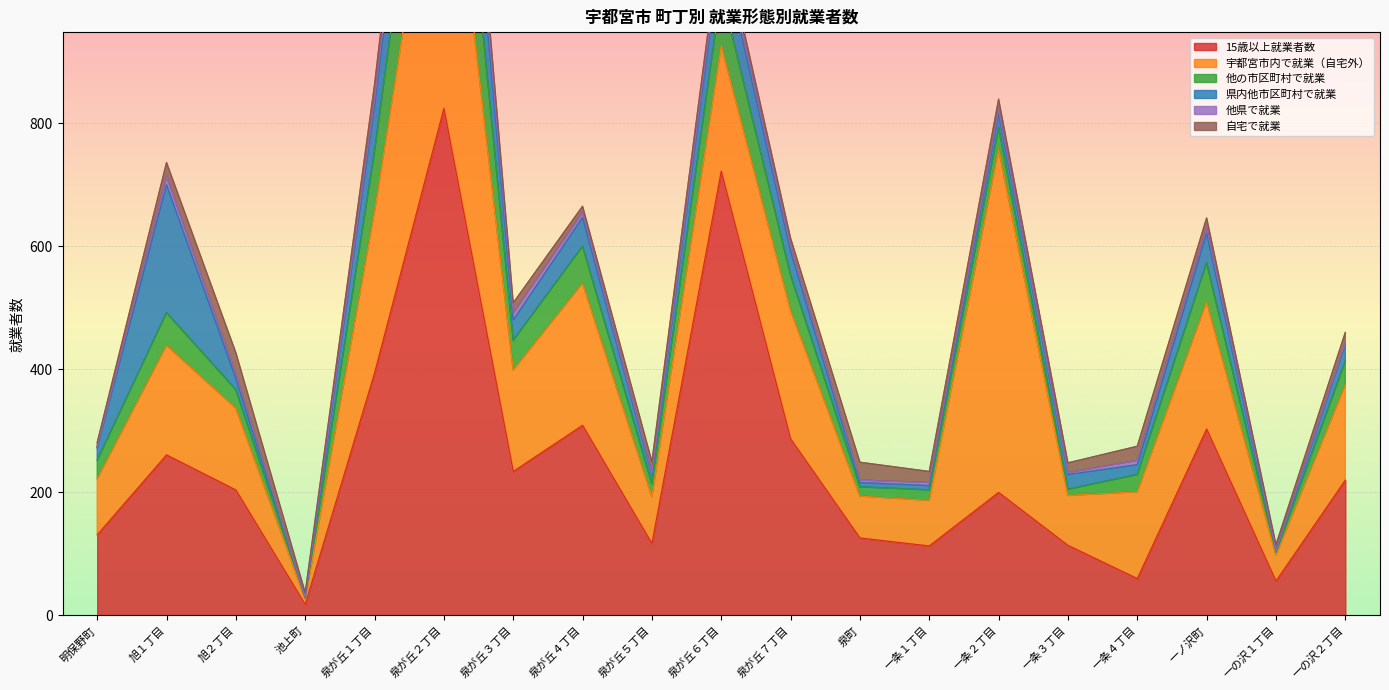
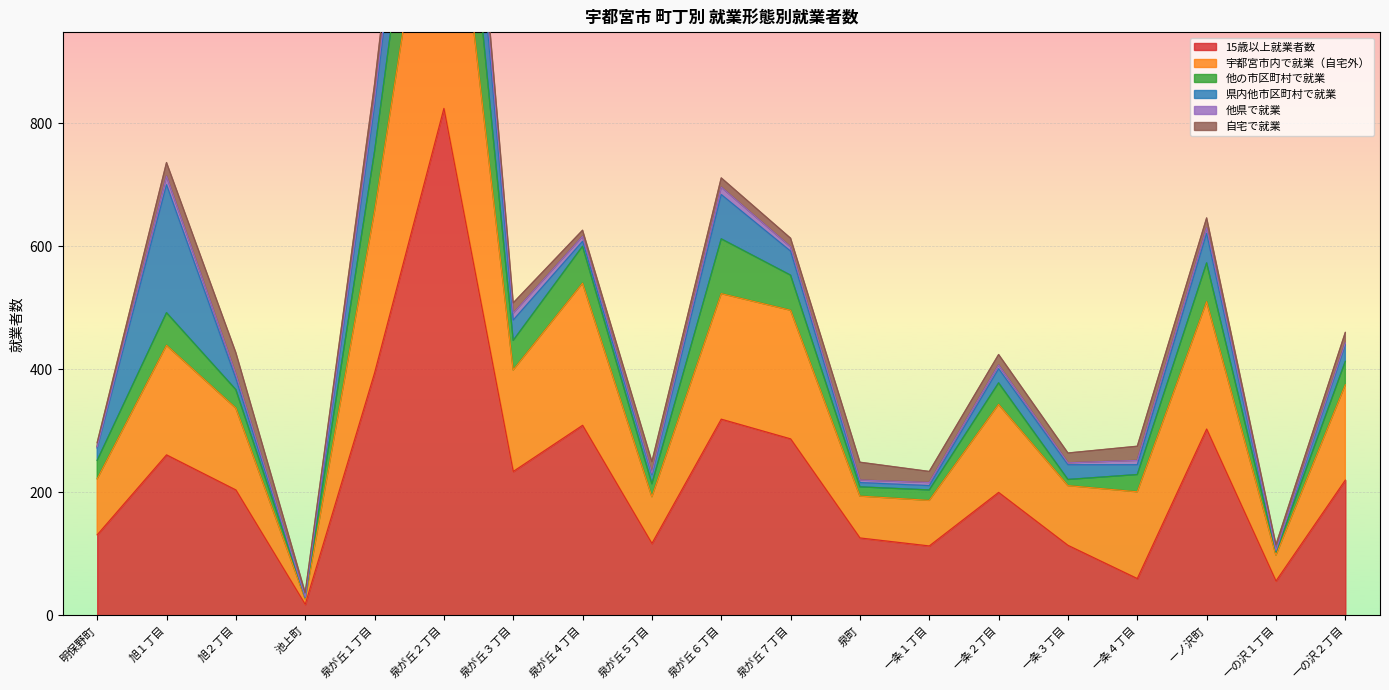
  {
    "15歳以上就業者数": {
      "明保野町": 130,
      "旭１丁目": 260,
      "旭２丁目": 200,
      "池上町": 20,
      "泉が丘１丁目": 390,
      "泉が丘２丁目": 820,
      "泉が丘３丁目": 230,
      "泉が丘４丁目": 310,
      "泉が丘５丁目": 120,
-     "泉が丘６丁目": 720,
+     "泉が丘６丁目": 320,
      "泉が丘７丁目": 290,
      "泉町": 130,
      "一条１丁目": 110,
      "一条２丁目": 200,
      "一条３丁目": 110,
      "一条４丁目": 60,
      "一ノ沢町": 300,
      "一の沢１丁目": 60,
      "一の沢２丁目": 220
    },
    "宇都宮市内で就業（自宅外）": {
      "明保野町": 90,
      "旭１丁目": 180,
      "旭２丁目": 130,
      "泉が丘１丁目": 260,
      "泉が丘３丁目": 170,
      "泉が丘４丁目": 230,
      "泉が丘５丁目": 80,
      "泉が丘６丁目": 200,
      "泉が丘７丁目": 210,
      "泉町": 70,
      "一条１丁目": 70,
-     "一条２丁目": 560,
-     "一条３丁目": 80,
+     "一条２丁目": 140,
+     "一条３丁目": 100,
      "一条４丁目": 140,
      "一ノ沢町": 210,
      "一の沢１丁目": 40,
      "一の沢２丁目": 160
    },
    "他の市区町村で就業": {
      "明保野町": 30,
      "旭１丁目": 50,
      "旭２丁目": 30,
      "泉が丘１丁目": 100,
      "泉が丘３丁目": 50,
      "泉が丘４丁目": 60,
      "泉が丘５丁目": 20,
      "泉が丘７丁目": 60,
      "泉町": 20,
      "一条１丁目": 20,
      "一条２丁目": 40,
      "一条３丁目": 10,
      "一条４丁目": 30,
      "一ノ沢町": 60,
      "一の沢２丁目": 40
    },
    "県内他市区町村で就業": {
      "旭１丁目": 210,
      "旭２丁目": 20,
      "泉が丘１丁目": 70,
      "泉が丘３丁目": 30,
-     "泉が丘４丁目": 50,
+     "泉が丘４丁目": 10,
      "泉が丘７丁目": 40,
      "一条１丁目": 10,
      "一条２丁目": 20,
      "一条４丁目": 20,
      "一ノ沢町": 50
    },
    "他県で就業": {
      "旭１丁目": 10,
      "旭２丁目": 10,
      "泉が丘１丁目": 10,
      "泉が丘３丁目": 10,
      "泉が丘４丁目": 10,
      "泉が丘７丁目": 10,
      "一条１丁目": 10,
      "一条２丁目": 10,
      "一条４丁目": 10,
      "一ノ沢町": 10
    },
    "自宅で就業": {
      "明保野町": 10,
      "旭１丁目": 20,
      "旭２丁目": 40,
      "池上町": 10,
      "泉が丘１丁目": 30,
      "泉が丘３丁目": 20,
      "泉が丘４丁目": 10,
      "泉が丘５丁目": 20,
      "泉が丘７丁目": 10,
      "泉町": 30,
      "一条１丁目": 20,
      "一条２丁目": 20,
      "一条３丁目": 20,
      "一条４丁目": 20,
      "一ノ沢町": 20,
      "一の沢１丁目": 10,
      "一の沢２丁目": 20
    }
  }
